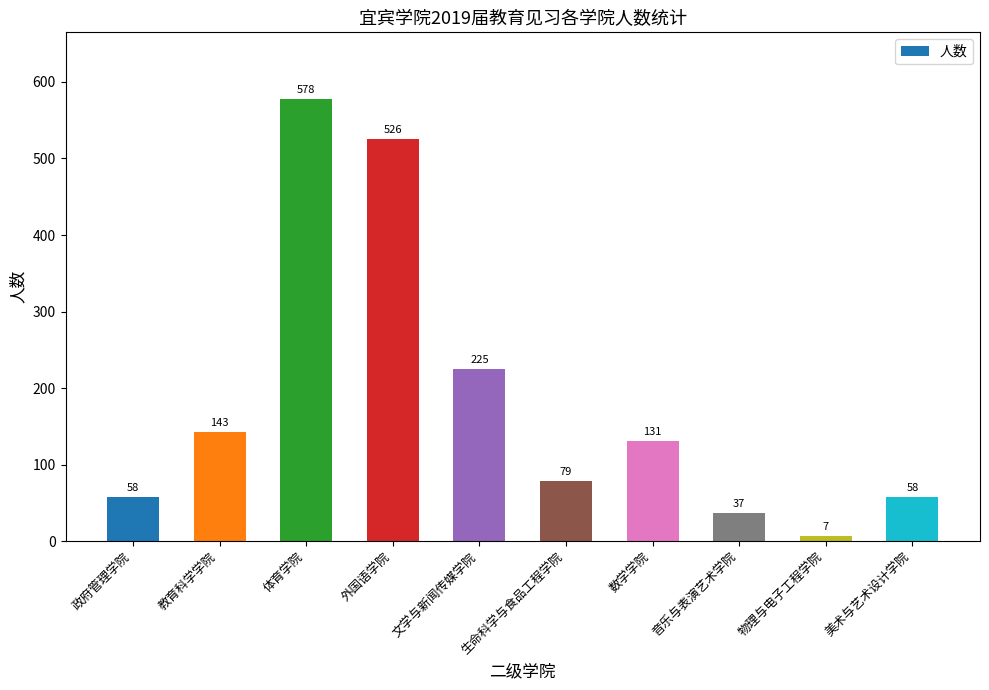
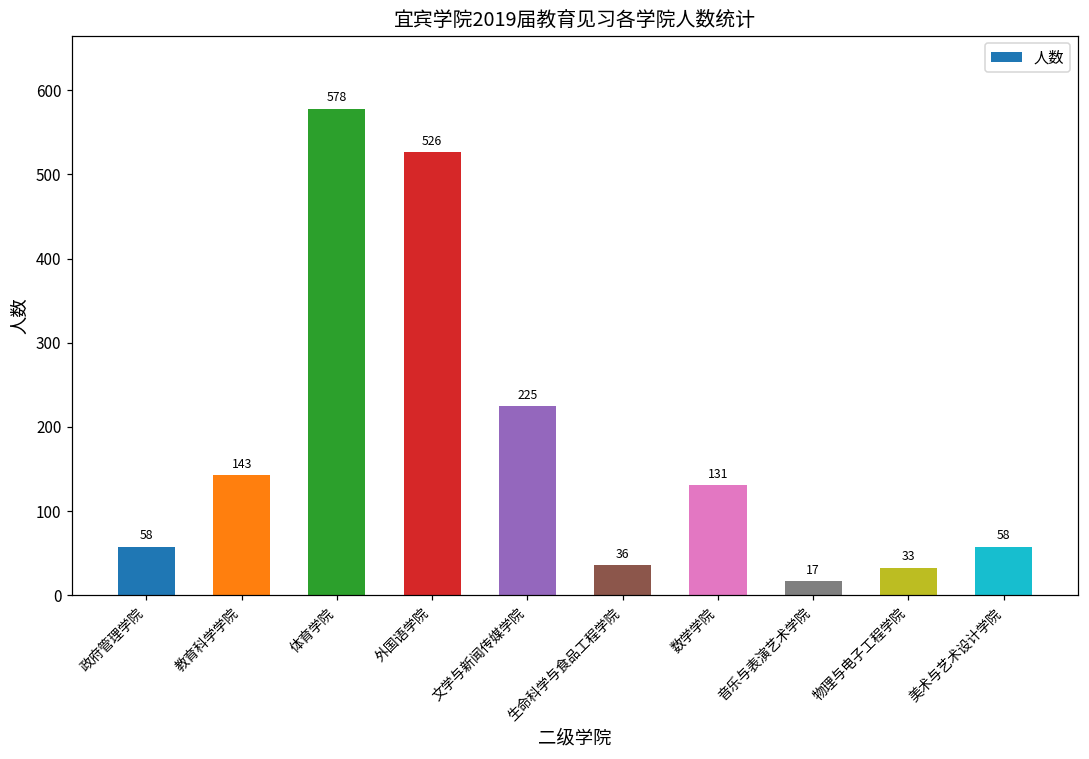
  {
    "政府管理学院": 58,
    "教育科学学院": 143,
    "体育学院": 578,
    "外国语学院": 526,
    "文学与新闻传媒学院": 225,
-   "生命科学与食品工程学院": 79,
+   "生命科学与食品工程学院": 36,
    "数学学院": 131,
-   "音乐与表演艺术学院": 37,
-   "物理与电子工程学院": 7,
+   "音乐与表演艺术学院": 17,
+   "物理与电子工程学院": 33,
    "美术与艺术设计学院": 58
  }
